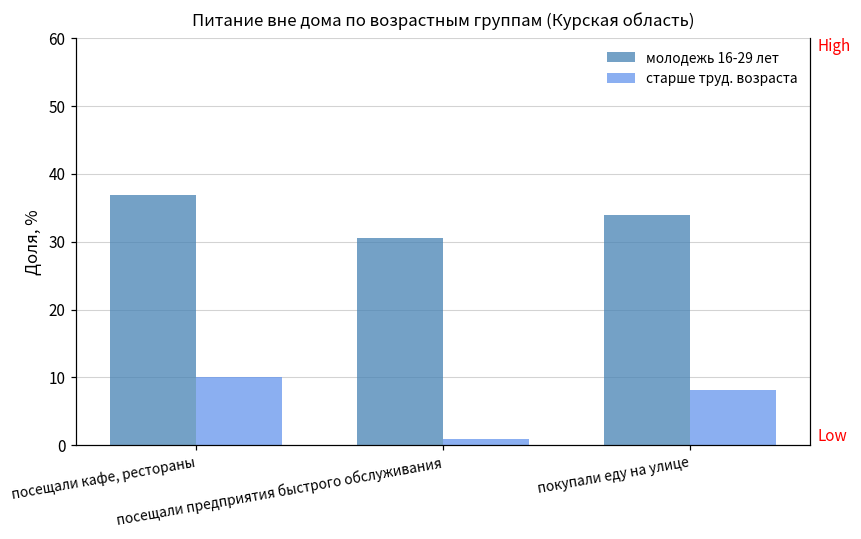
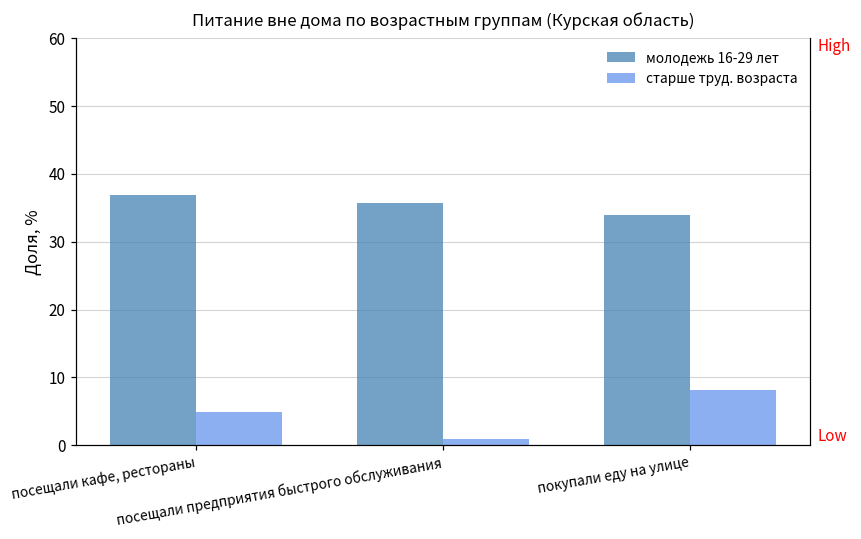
  {
    "молодежь 16-29 лет": {
      "посещали кафе, рестораны": 37,
-     "посещали предприятия быстрого обслуживания": 30,
+     "посещали предприятия быстрого обслуживания": 36,
      "покупали еду на улице": 34
    },
    "старше труд. возраста": {
-     "посещали кафе, рестораны": 10,
+     "посещали кафе, рестораны": 5,
      "посещали предприятия быстрого обслуживания": 1,
      "покупали еду на улице": 8
    }
  }
